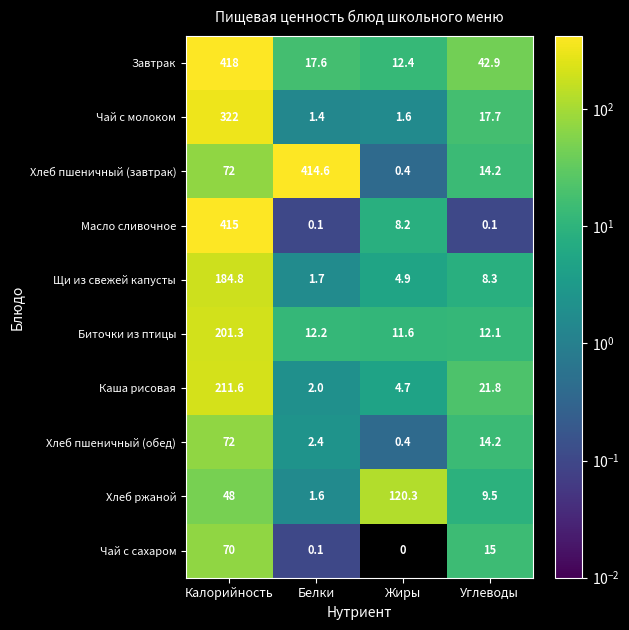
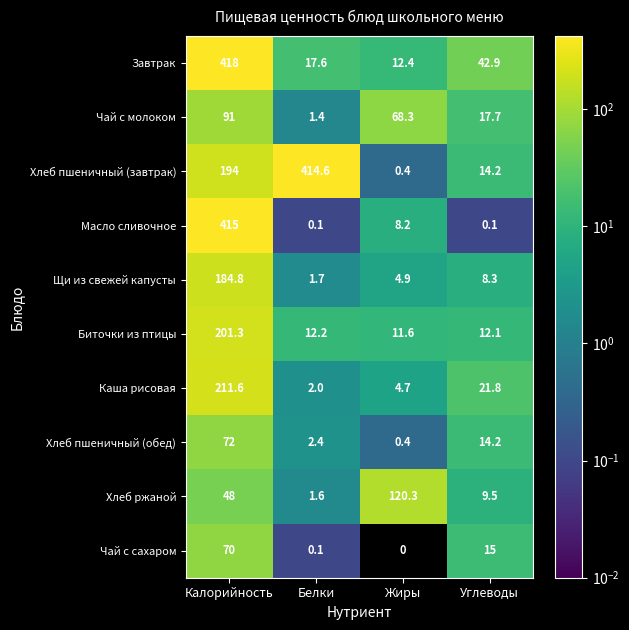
  {
    "Завтрак": {
      "Калорийность": 418,
      "Белки": 17.6,
      "Жиры": 12.4,
      "Углеводы": 42.9
    },
    "Чай с молоком": {
-     "Калорийность": 322,
+     "Калорийность": 91,
      "Белки": 1.4,
-     "Жиры": 1.6,
+     "Жиры": 68.3,
      "Углеводы": 17.7
    },
    "Хлеб пшеничный (завтрак)": {
-     "Калорийность": 72,
+     "Калорийность": 194,
      "Белки": 414.6,
      "Жиры": 0.4,
      "Углеводы": 14.2
    },
    "Масло сливочное": {
      "Калорийность": 415,
      "Белки": 0.1,
      "Жиры": 8.2,
      "Углеводы": 0.1
    },
    "Щи из свежей капусты": {
      "Калорийность": 184.8,
      "Белки": 1.7,
      "Жиры": 4.9,
      "Углеводы": 8.3
    },
    "Биточки из птицы": {
      "Калорийность": 201.3,
      "Белки": 12.2,
      "Жиры": 11.6,
      "Углеводы": 12.1
    },
    "Каша рисовая": {
      "Калорийность": 211.6,
      "Белки": 2.0,
      "Жиры": 4.7,
      "Углеводы": 21.8
    },
    "Хлеб пшеничный (обед)": {
      "Калорийность": 72,
      "Белки": 2.4,
      "Жиры": 0.4,
      "Углеводы": 14.2
    },
    "Хлеб ржаной": {
      "Калорийность": 48,
      "Белки": 1.6,
      "Жиры": 120.3,
      "Углеводы": 9.5
    },
    "Чай с сахаром": {
      "Калорийность": 70,
      "Белки": 0.1,
      "Жиры": 0,
      "Углеводы": 15
    }
  }
